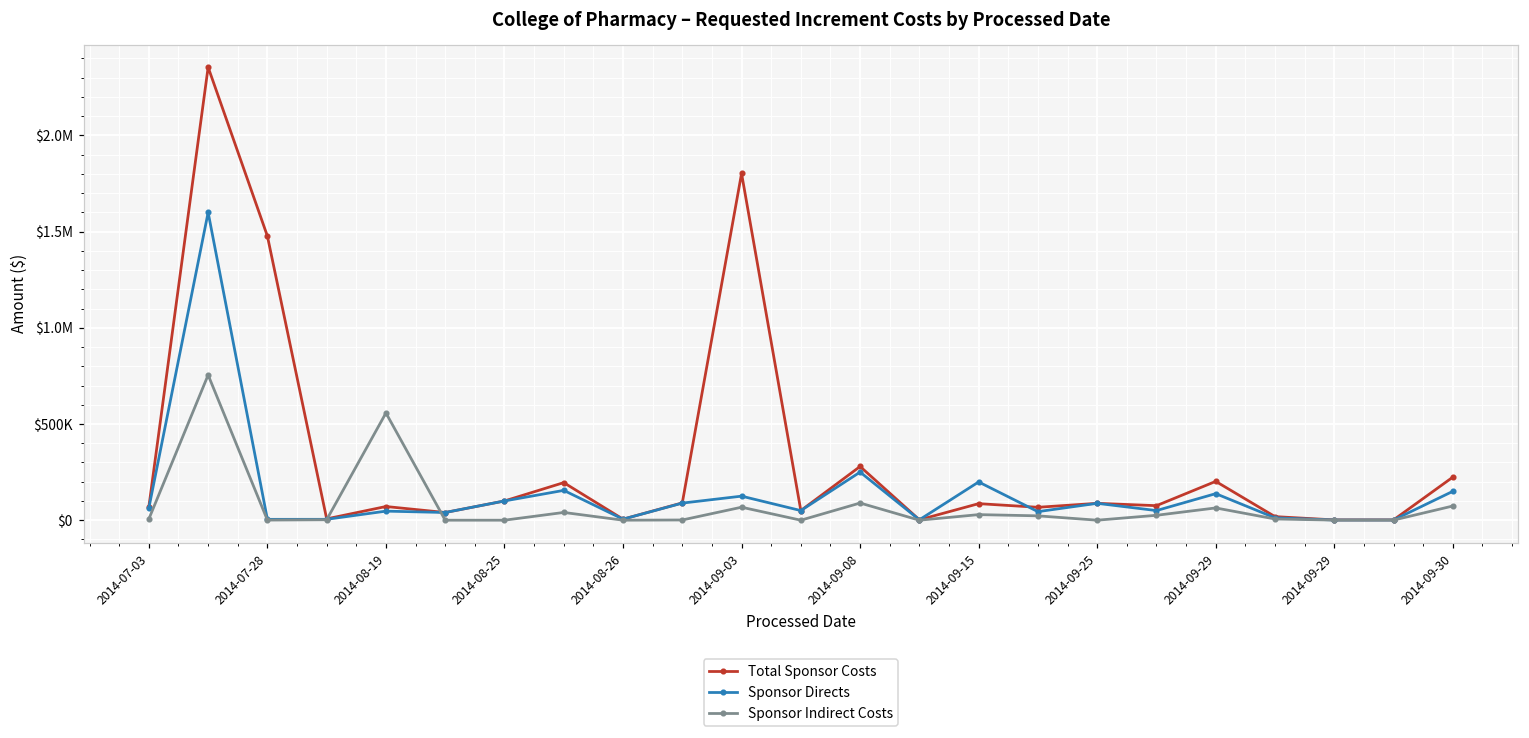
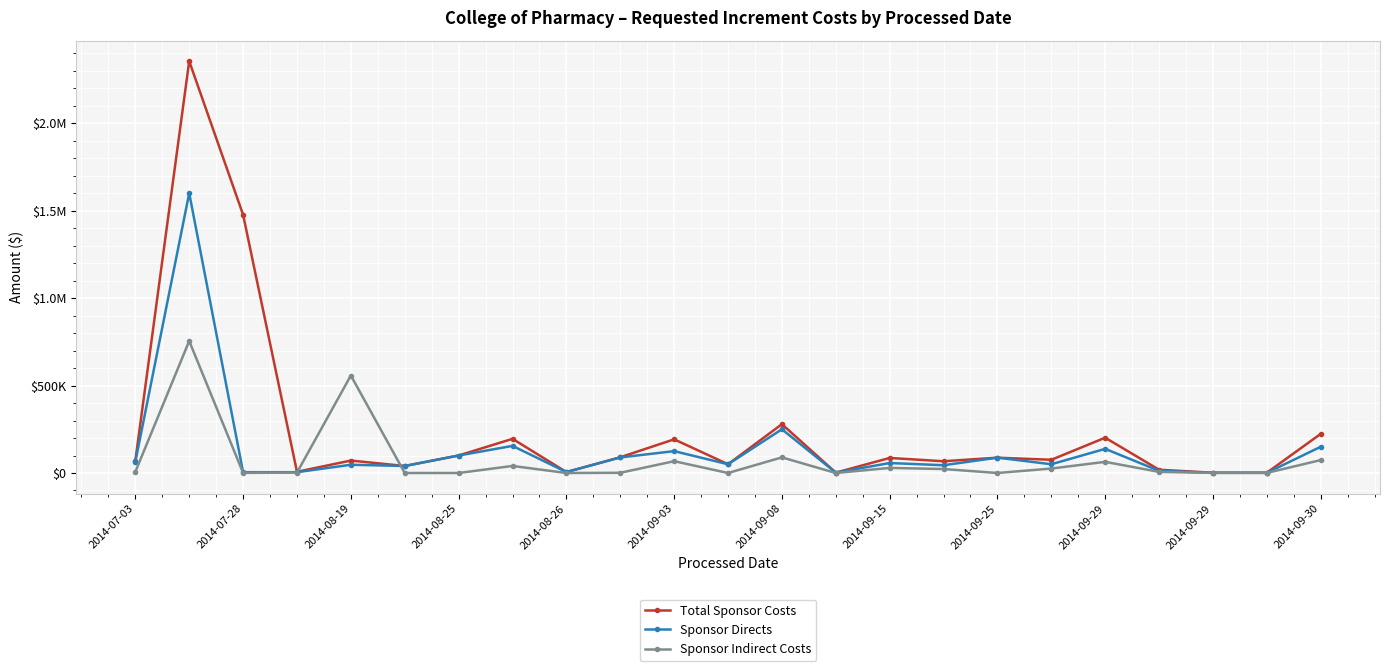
  {
    "Total Sponsor Costs": {
      "2014-07-28": "$1480000",
      "2014-08-19": "$70000",
-     "2014-09-03": "$1800000",
+     "2014-09-03": "$190000",
      "2014-09-08": "$280000",
      "2014-09-15": "$90000",
      "2014-09-30": "$220000"
    },
    "Sponsor Directs": {
      "2014-08-19": "$50000",
      "2014-09-03": "$130000",
      "2014-09-08": "$250000",
-     "2014-09-15": "$200000",
+     "2014-09-15": "$60000",
      "2014-09-30": "$150000"
    },
    "Sponsor Indirect Costs": {
      "2014-07-03": "$10000",
      "2014-08-19": "$560000",
      "2014-09-03": "$70000",
      "2014-09-08": "$90000",
      "2014-09-15": "$30000",
      "2014-09-30": "$70000"
    }
  }
